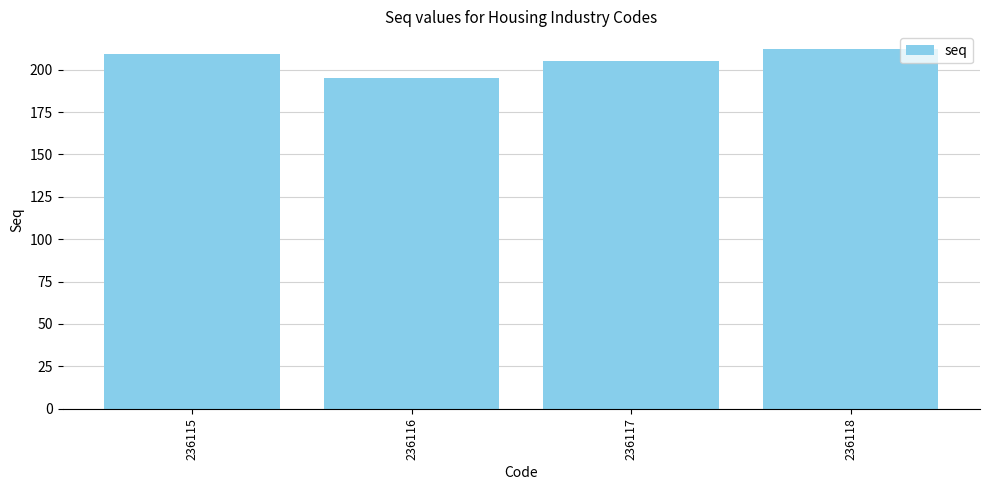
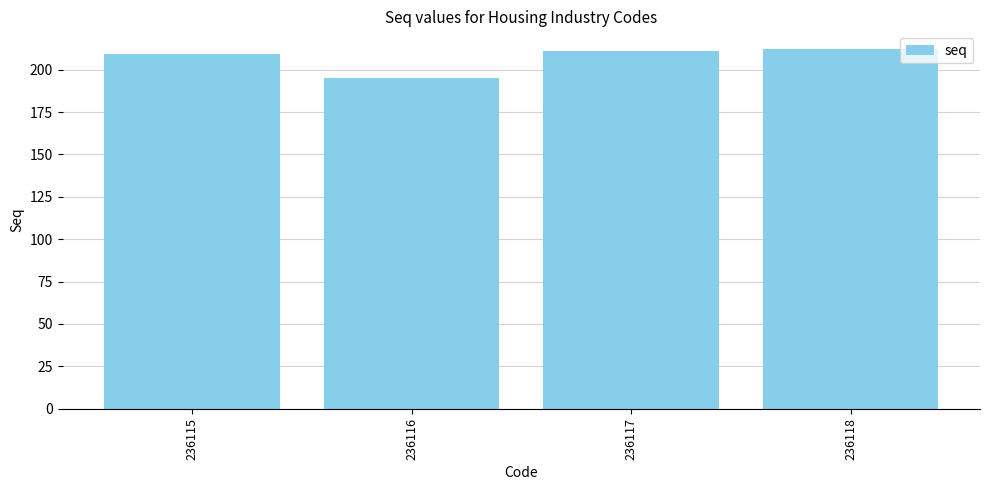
  {
    "236115": 209,
    "236116": 195,
-   "236117": 205,
+   "236117": 211,
    "236118": 212
  }
